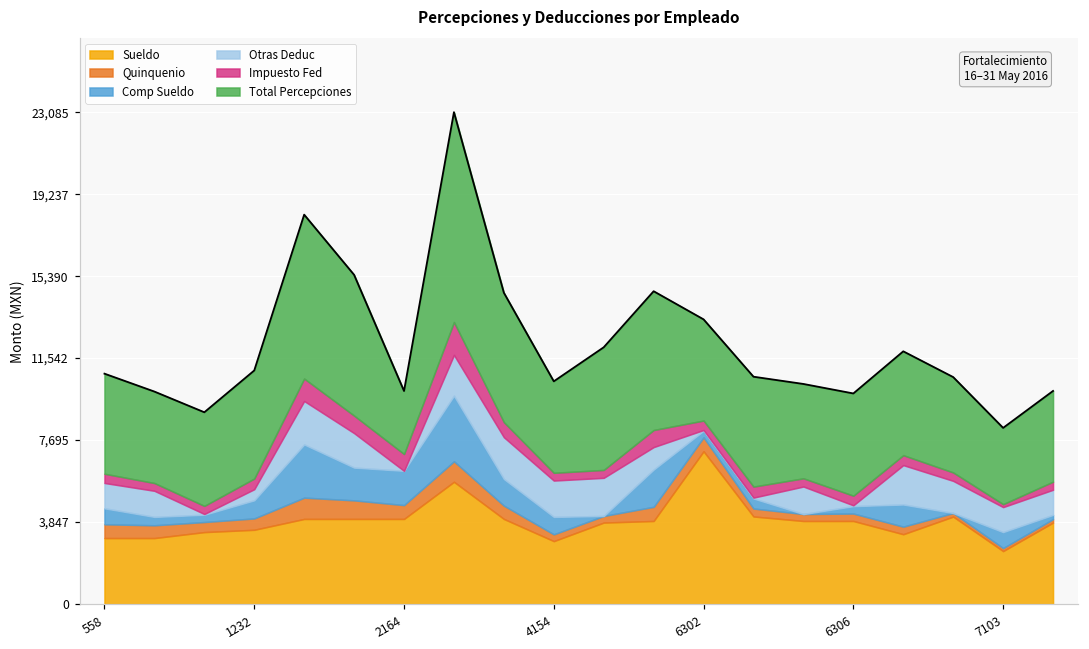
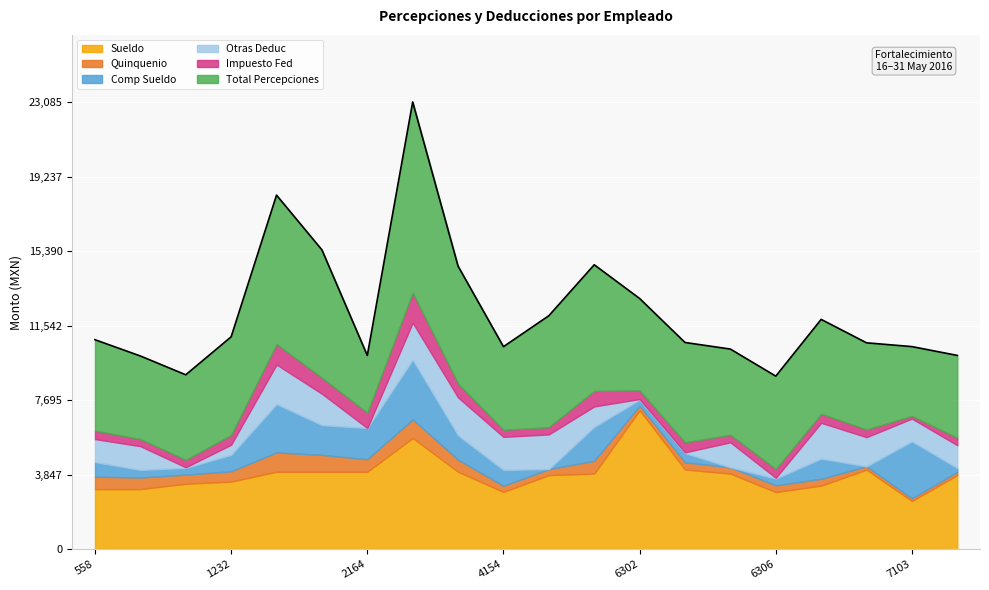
  {
    "Sueldo": {
      "558": "3,100",
      "1232": "3,500",
      "2164": "4,000",
      "4154": "3,000",
      "6302": "7,200",
-     "6306": "3,900",
+     "6306": "2,900",
      "7103": "2,500"
    },
    "Quinquenio": {
      "558": "600",
      "1232": "500",
      "2164": "600",
      "4154": "300",
-     "6302": "700",
+     "6302": "200",
      "6306": "300",
      "7103": "100"
    },
    "Comp Sueldo": {
      "558": "800",
      "1232": "900",
      "4154": "800",
-     "7103": "800"
+     "7103": "2,900"
    },
    "Otras Deduc": {
      "558": "1,200",
      "1232": "500",
      "4154": "1,700",
      "7103": "1,200"
    },
    "Impuesto Fed": {
      "558": "400",
      "1232": "500",
      "2164": "800",
      "4154": "400",
      "6302": "400",
      "6306": "500",
      "7103": "100"
    },
    "Total Percepciones": {
      "558": "4,700",
      "1232": "5,100",
      "2164": "3,000",
      "4154": "4,300",
      "6302": "4,700",
      "6306": "4,800",
      "7103": "3,600"
    }
  }
